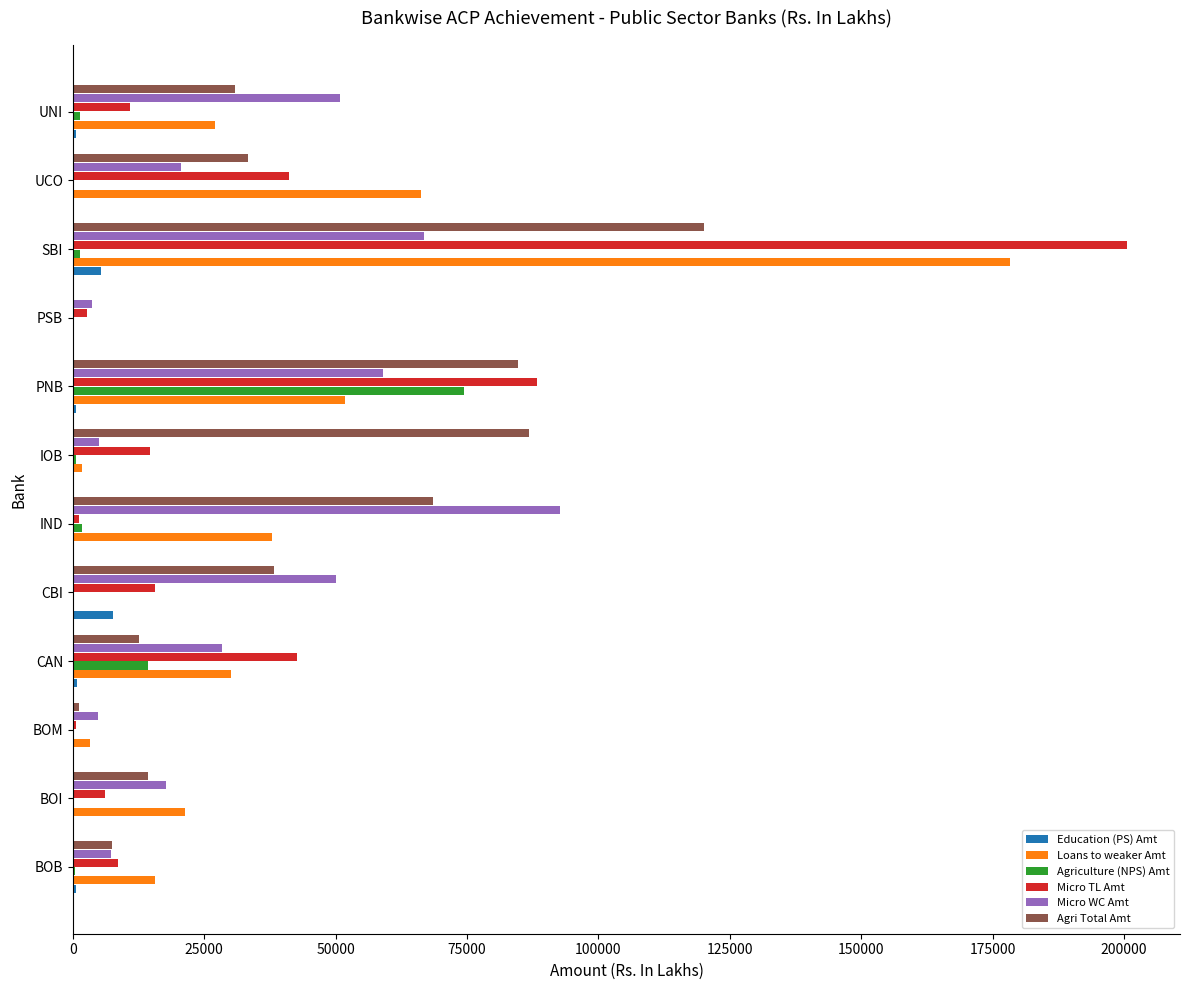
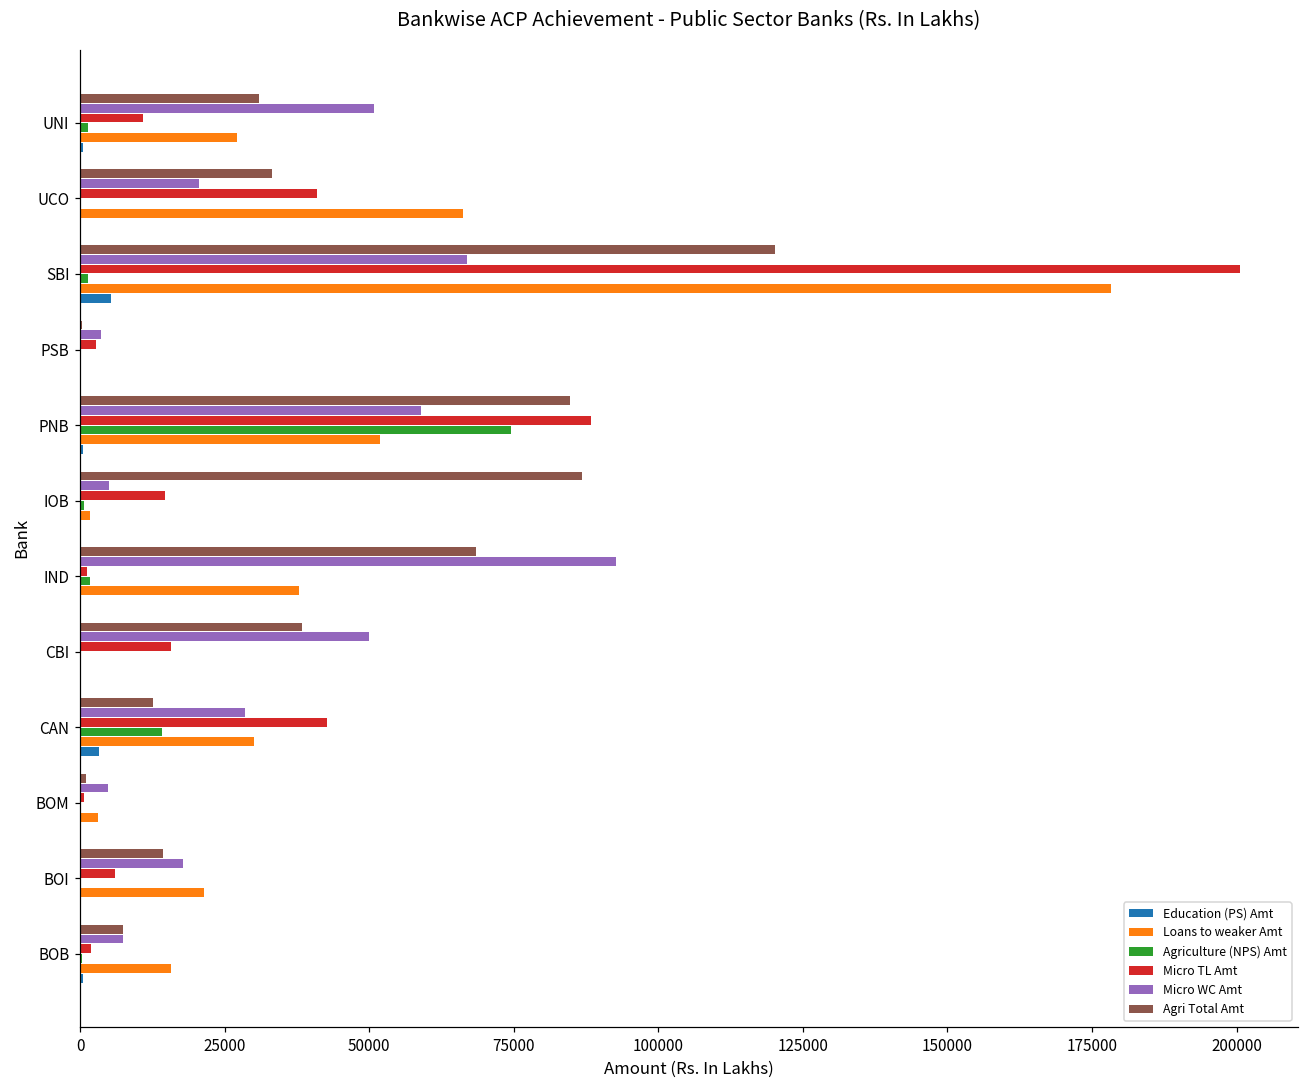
  {
    "Education (PS) Amt": {
      "UNI": 1000,
      "SBI": 5000,
      "PNB": 1000,
-     "CBI": 8000,
-     "CAN": 1000,
+     "CBI": 0,
+     "CAN": 3000,
      "BOB": 1000
    },
    "Loans to weaker Amt": {
      "UNI": 27000,
      "UCO": 66000,
      "SBI": 178000,
      "PNB": 52000,
      "IOB": 2000,
      "IND": 38000,
      "CAN": 30000,
      "BOM": 3000,
      "BOI": 21000,
      "BOB": 16000
    },
    "Agriculture (NPS) Amt": {
      "UNI": 1000,
      "UCO": 0,
      "SBI": 1000,
      "PSB": 0,
      "PNB": 74000,
      "IOB": 1000,
      "IND": 2000,
      "CBI": 0,
      "CAN": 14000,
      "BOM": 0,
      "BOI": 0
    },
    "Micro TL Amt": {
      "UNI": 11000,
      "UCO": 41000,
      "SBI": 201000,
      "PSB": 3000,
      "PNB": 88000,
      "IOB": 15000,
      "IND": 1000,
      "CBI": 16000,
      "CAN": 43000,
      "BOM": 1000,
      "BOI": 6000,
-     "BOB": 9000
+     "BOB": 2000
    },
    "Micro WC Amt": {
      "UNI": 51000,
      "UCO": 21000,
      "SBI": 67000,
      "PSB": 4000,
      "PNB": 59000,
      "IOB": 5000,
      "IND": 93000,
      "CBI": 50000,
      "CAN": 28000,
      "BOM": 5000,
      "BOI": 18000,
      "BOB": 7000
    },
    "Agri Total Amt": {
      "UNI": 31000,
      "UCO": 33000,
      "SBI": 120000,
      "PNB": 85000,
      "IOB": 87000,
      "IND": 69000,
      "CBI": 38000,
      "CAN": 13000,
      "BOM": 1000,
      "BOI": 14000,
      "BOB": 7000
    }
  }
